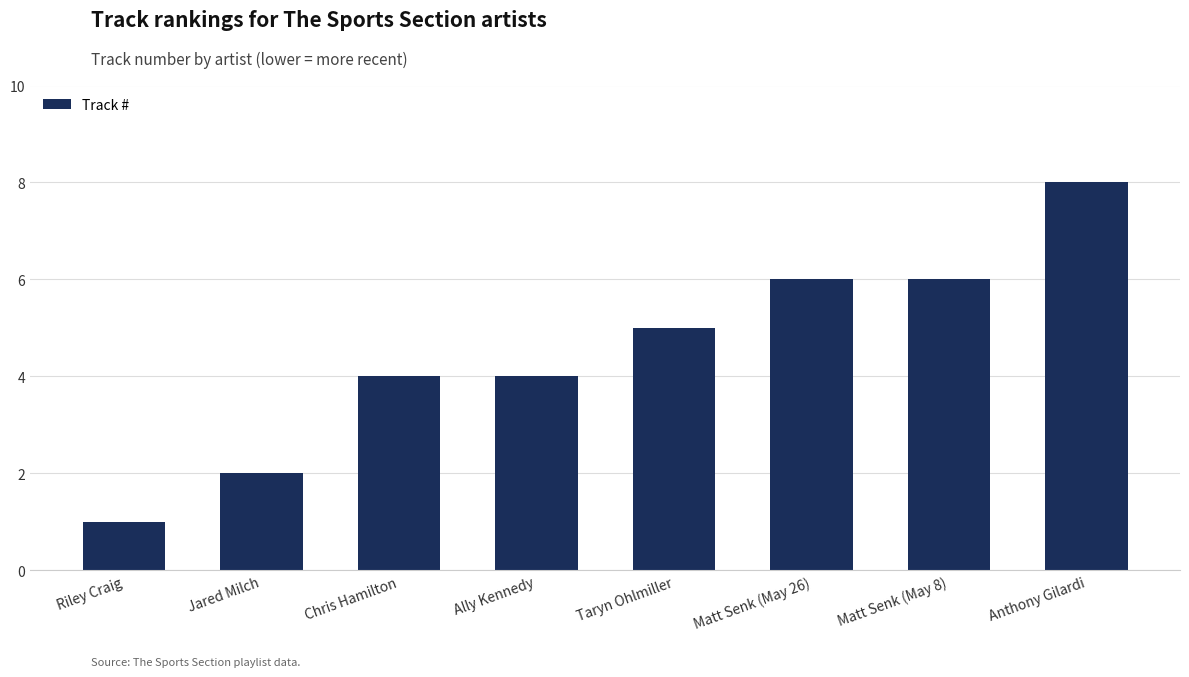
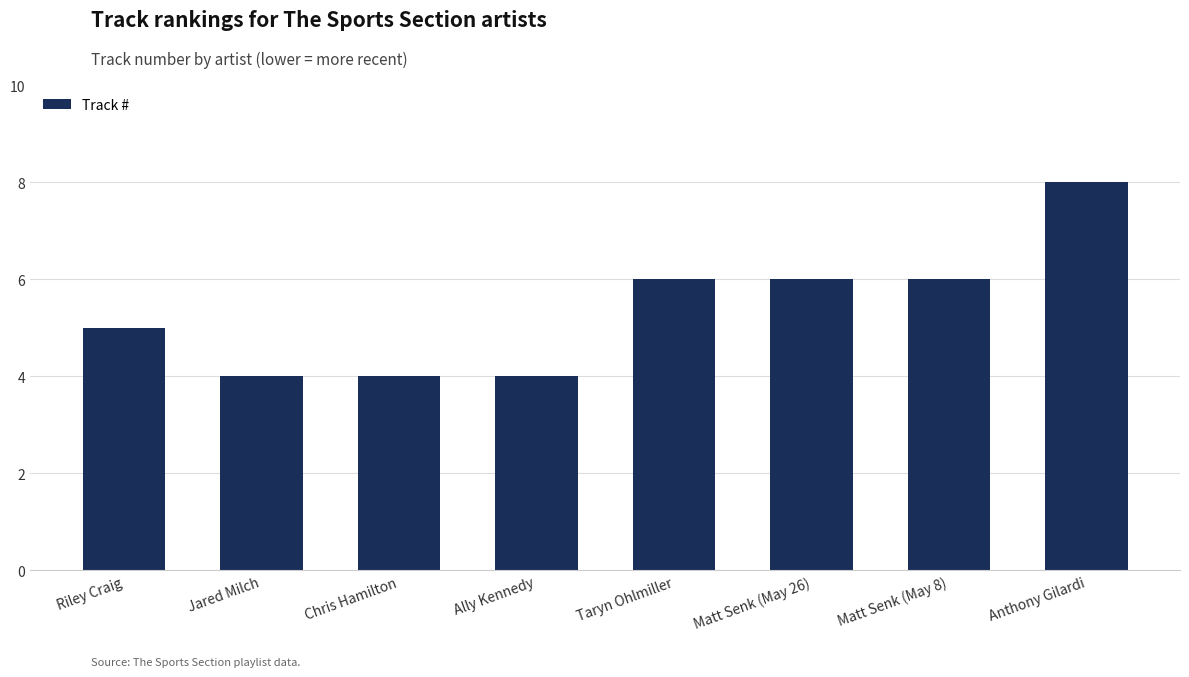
  {
-   "Riley Craig": 1,
-   "Jared Milch": 2,
+   "Riley Craig": 5,
+   "Jared Milch": 4,
    "Chris Hamilton": 4,
    "Ally Kennedy": 4,
-   "Taryn Ohlmiller": 5,
+   "Taryn Ohlmiller": 6,
    "Matt Senk (May 26)": 6,
    "Matt Senk (May 8)": 6,
    "Anthony Gilardi": 8
  }
